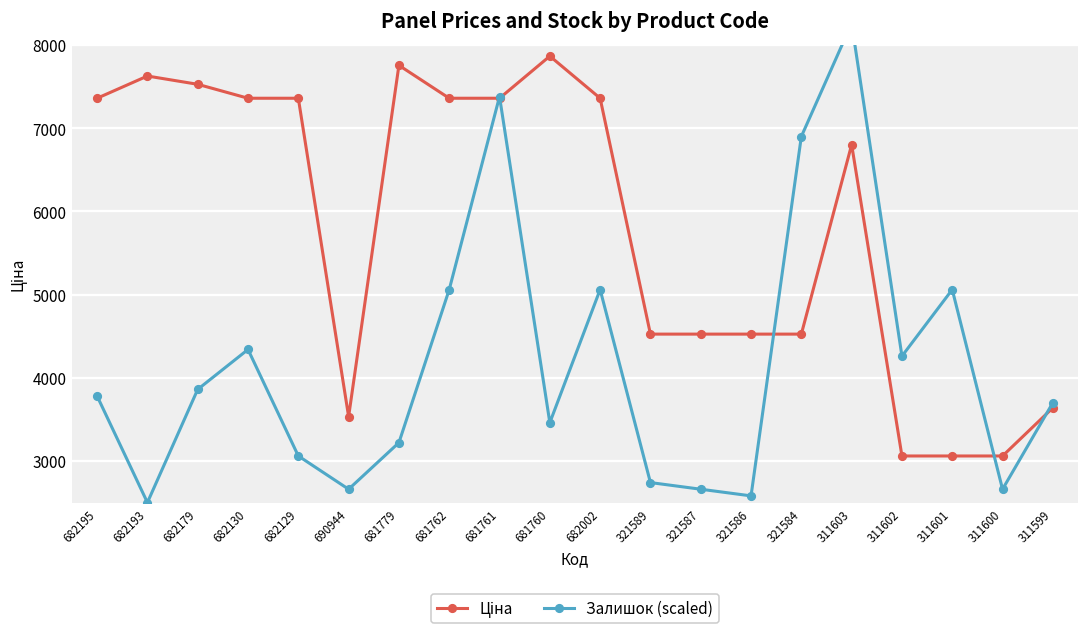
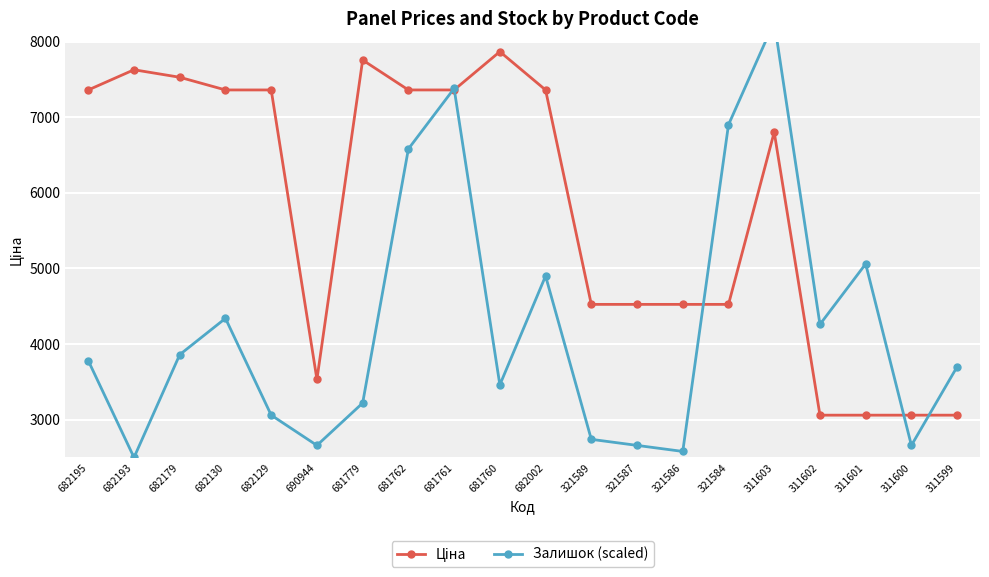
  {
    "Ціна": {
      "682195": 7400,
      "682193": 7600,
      "682179": 7500,
      "682130": 7400,
      "682129": 7400,
      "690944": 3500,
      "681779": 7800,
      "681762": 7400,
      "681760": 7900,
      "682002": 7400,
      "321589": 4500,
      "321587": 4500,
      "321586": 4500,
      "321584": 4500,
      "311603": 6800,
      "311602": 3100,
      "311601": 3100,
      "311600": 3100,
-     "311599": 3600
+     "311599": 3100
    },
    "Залишок (scaled)": {
      "682195": 3800,
      "682193": 2500,
      "682179": 3900,
      "682130": 4300,
      "682129": 3100,
      "690944": 2700,
      "681779": 3200,
-     "681762": 5100,
+     "681762": 6600,
      "681760": 3500,
-     "682002": 5100,
+     "682002": 4900,
      "321589": 2700,
      "321587": 2700,
      "321586": 2600,
      "321584": 6900,
      "311602": 4300,
      "311601": 5100,
      "311600": 2700,
      "311599": 3700
    }
  }
